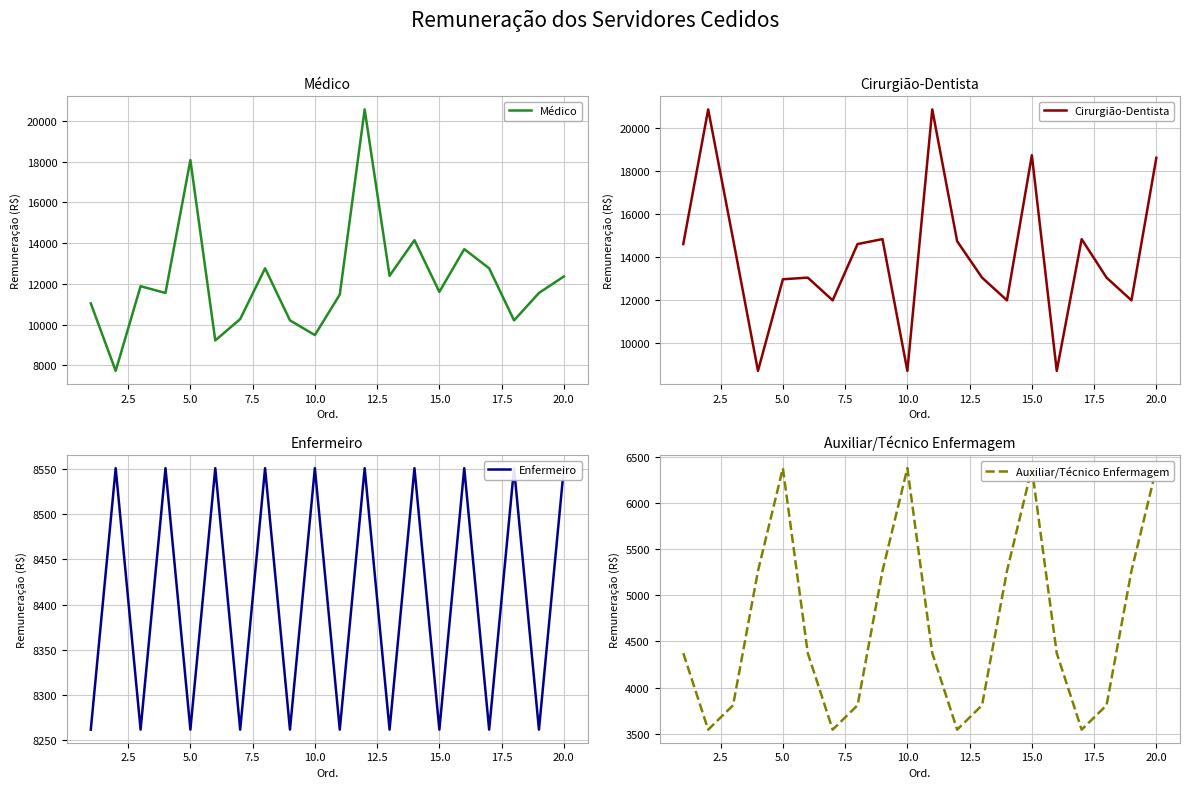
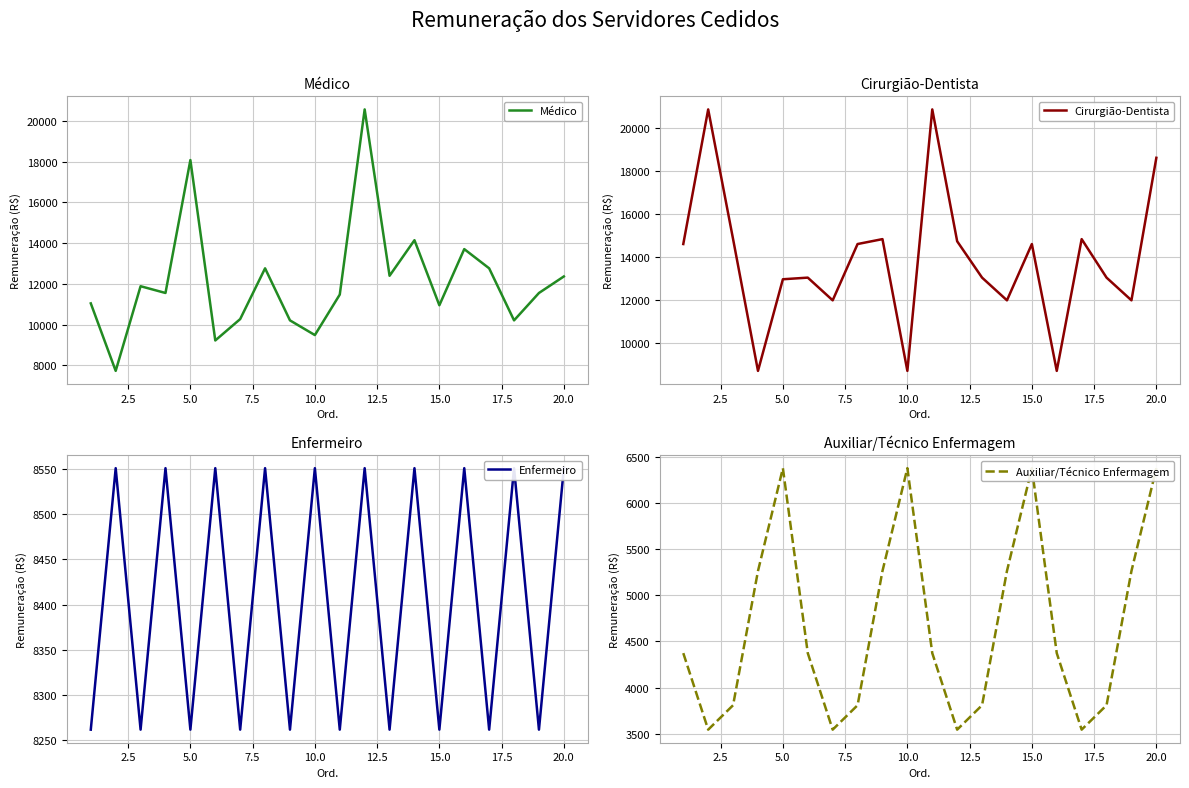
  {
    "Médico": {
      "5.0": 18100,
      "10.0": 9500,
-     "15.0": 11600,
+     "15.0": 10900,
      "20.0": 12400
    },
    "Cirurgião-Dentista": {
      "5.0": 13000,
      "10.0": 8700,
-     "15.0": 18700,
+     "15.0": 14600,
      "20.0": 18600
    },
    "Enfermeiro": {
      "5.0": 8260,
      "10.0": 8550,
      "15.0": 8260
    },
    "Auxiliar/Técnico Enfermagem": {
      "5.0": 6400,
      "10.0": 6400
    }
  }
